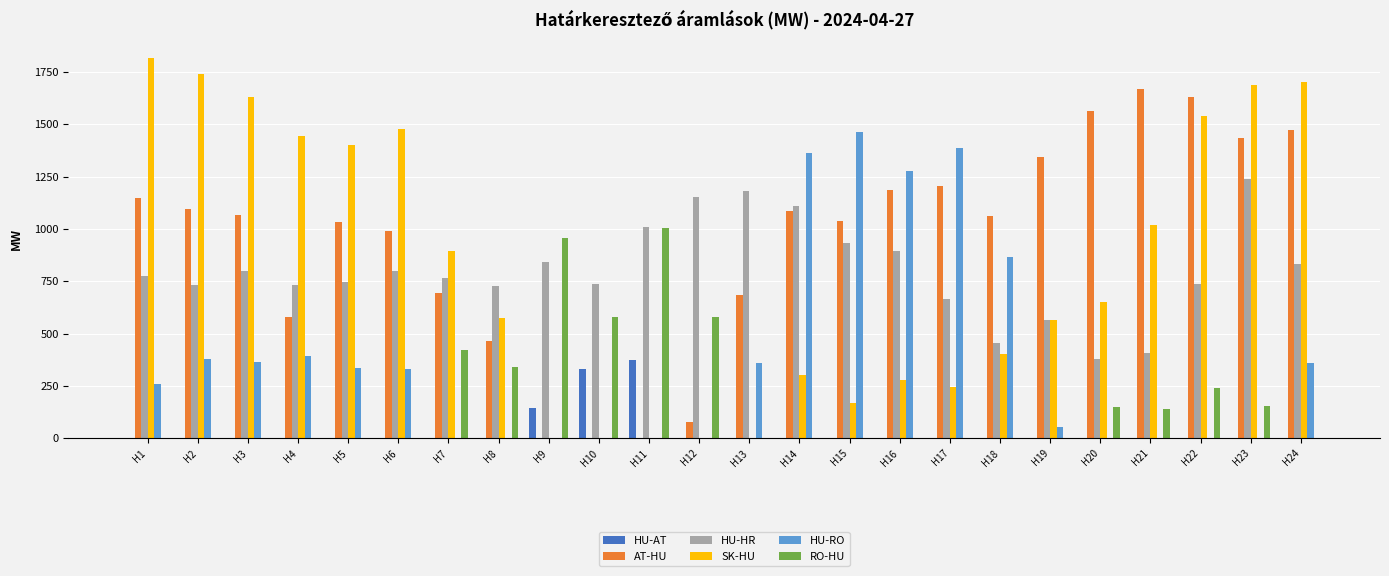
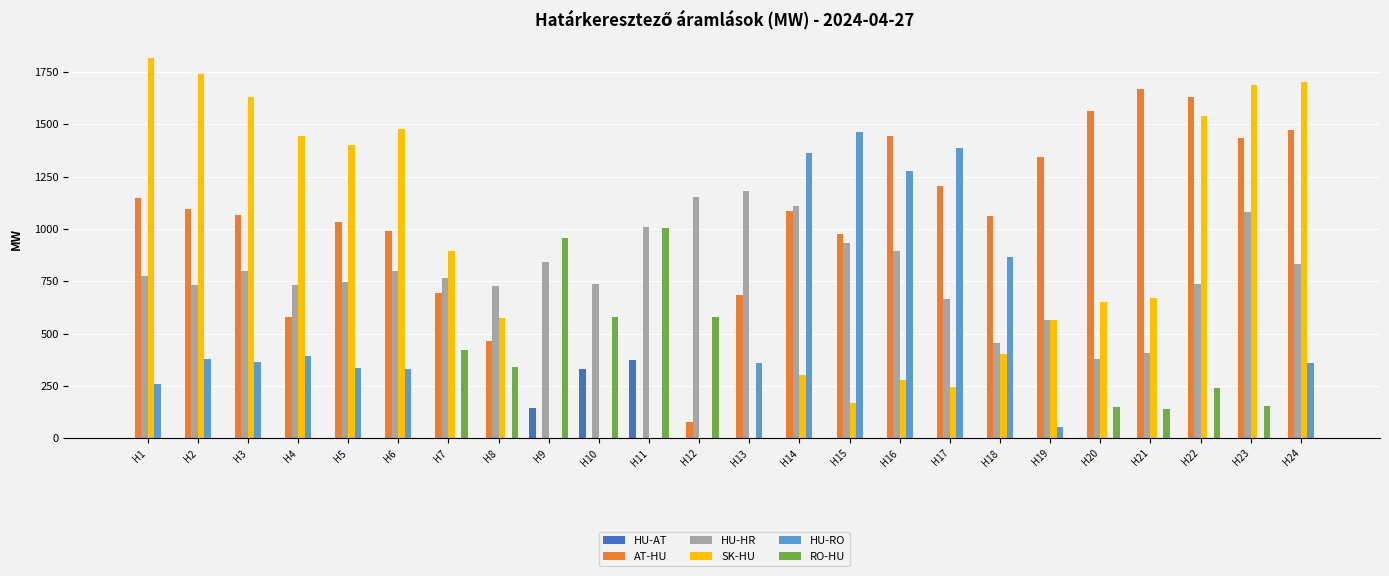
  {
    "AT-HU": {
      "H1": 1150,
      "H2": 1100,
      "H3": 1070,
      "H4": 580,
      "H5": 1030,
      "H6": 990,
      "H7": 700,
      "H8": 460,
      "H9": 0,
      "H10": 0,
      "H11": 0,
      "H12": 80,
      "H13": 690,
      "H14": 1080,
-     "H15": 1040,
-     "H16": 1190,
+     "H15": 980,
+     "H16": 1440,
      "H17": 1200,
      "H18": 1060,
      "H19": 1340,
      "H20": 1560,
      "H21": 1670,
      "H22": 1630,
      "H23": 1430,
      "H24": 1470
    },
    "HU-HR": {
      "H1": 780,
      "H2": 730,
      "H3": 800,
      "H4": 730,
      "H5": 750,
      "H6": 800,
      "H7": 770,
      "H8": 730,
      "H9": 840,
      "H10": 740,
      "H11": 1010,
      "H12": 1150,
      "H13": 1180,
      "H14": 1110,
      "H15": 930,
      "H16": 890,
      "H17": 670,
      "H18": 450,
      "H19": 560,
      "H20": 380,
      "H21": 410,
      "H22": 740,
-     "H23": 1240,
+     "H23": 1080,
      "H24": 830
    },
    "SK-HU": {
      "H1": 1820,
      "H2": 1740,
      "H3": 1630,
      "H4": 1450,
      "H5": 1400,
      "H6": 1480,
      "H7": 890,
      "H8": 570,
      "H9": 0,
      "H10": 0,
      "H11": 0,
      "H12": 0,
      "H13": 0,
      "H14": 300,
      "H15": 170,
      "H16": 280,
      "H17": 250,
      "H18": 400,
      "H19": 570,
      "H20": 650,
-     "H21": 1020,
+     "H21": 670,
      "H22": 1540,
      "H23": 1690,
      "H24": 1700
    },
    "RO-HU": {
      "H1": 0,
      "H2": 0,
      "H3": 0,
      "H4": 0,
      "H5": 0,
      "H6": 0,
      "H7": 420,
      "H8": 340,
      "H9": 960,
      "H10": 580,
      "H11": 1010,
      "H12": 580,
      "H13": 0,
      "H14": 0,
      "H15": 0,
      "H16": 0,
      "H17": 0,
      "H18": 0,
      "H19": 0,
      "H20": 150,
      "H21": 140,
      "H22": 240,
      "H23": 160,
      "H24": 0
    }
  }
